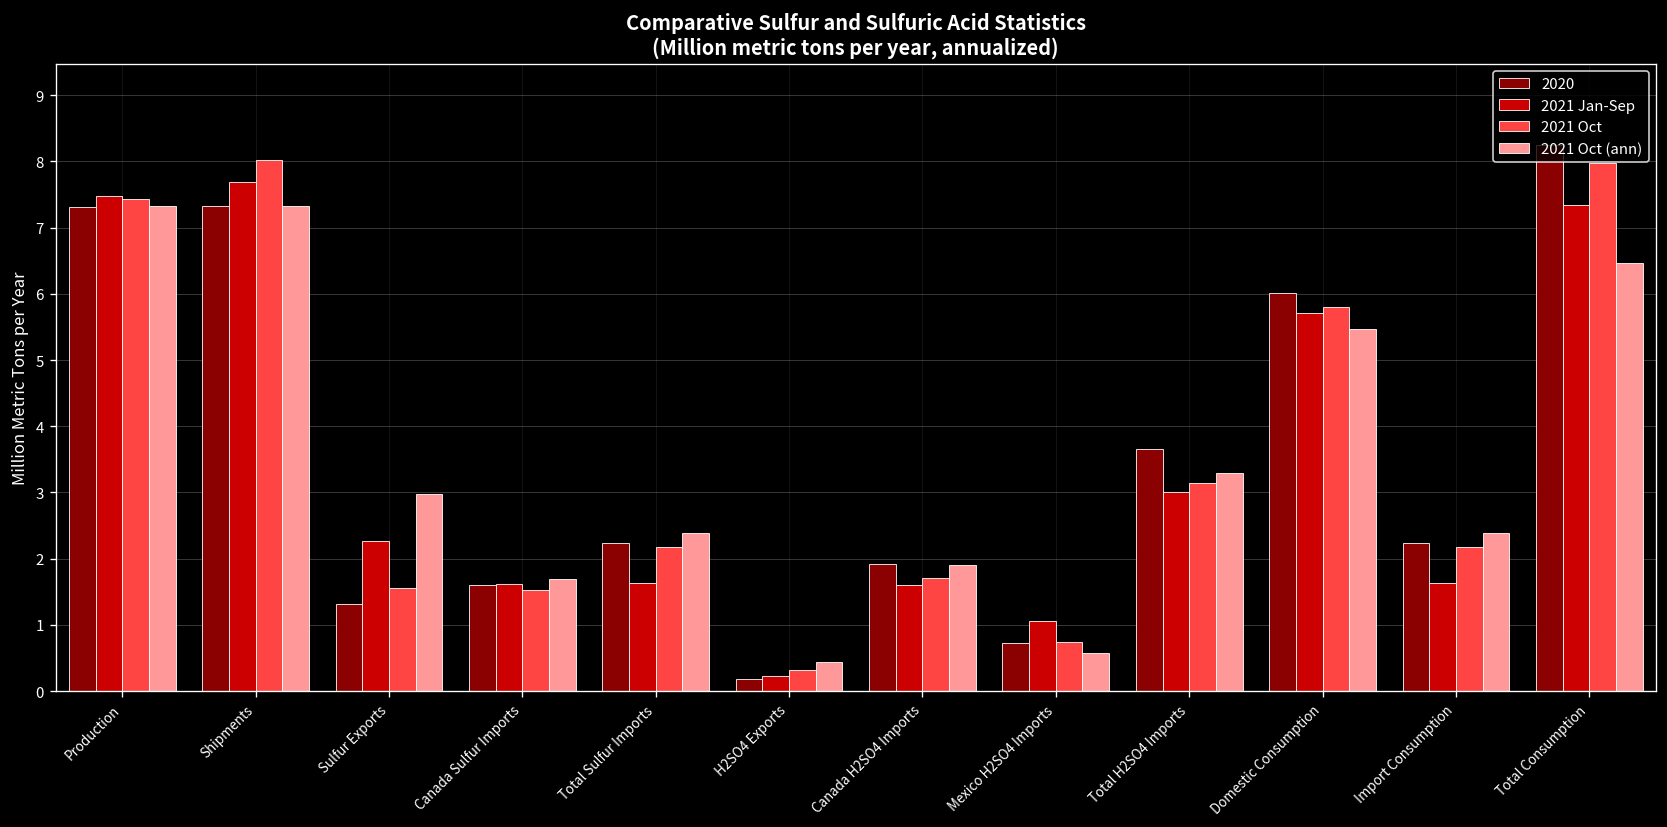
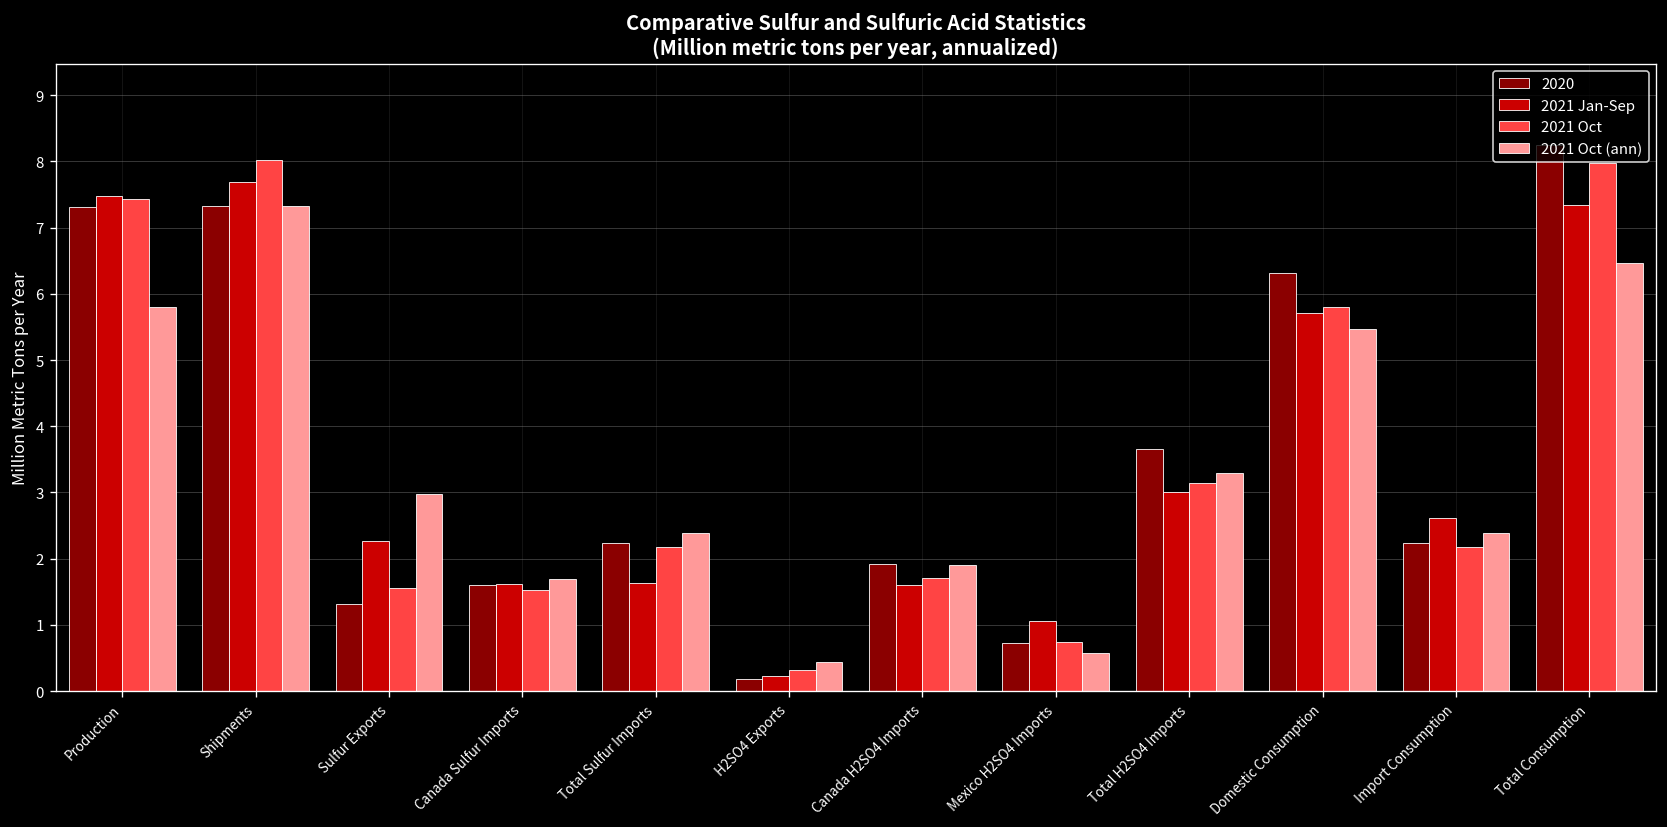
  {
    "2020": {
      "Production": 7.3,
      "Shipments": 7.3,
      "Sulfur Exports": 1.3,
      "Canada Sulfur Imports": 1.6,
      "Total Sulfur Imports": 2.2,
      "H2SO4 Exports": 0.2,
      "Canada H2SO4 Imports": 1.9,
      "Mexico H2SO4 Imports": 0.7,
      "Total H2SO4 Imports": 3.7,
-     "Domestic Consumption": 6.0,
+     "Domestic Consumption": 6.3,
      "Import Consumption": 2.2
    },
    "2021 Jan-Sep": {
      "Production": 7.5,
      "Shipments": 7.7,
      "Sulfur Exports": 2.3,
      "Canada Sulfur Imports": 1.6,
      "Total Sulfur Imports": 1.6,
      "H2SO4 Exports": 0.2,
      "Canada H2SO4 Imports": 1.6,
      "Mexico H2SO4 Imports": 1.1,
      "Total H2SO4 Imports": 3.0,
      "Domestic Consumption": 5.7,
-     "Import Consumption": 1.6,
+     "Import Consumption": 2.6,
      "Total Consumption": 7.3
    },
    "2021 Oct": {
      "Production": 7.4,
      "Shipments": 8.0,
      "Sulfur Exports": 1.6,
      "Canada Sulfur Imports": 1.5,
      "Total Sulfur Imports": 2.2,
      "H2SO4 Exports": 0.3,
      "Canada H2SO4 Imports": 1.7,
      "Mexico H2SO4 Imports": 0.7,
      "Total H2SO4 Imports": 3.2,
      "Domestic Consumption": 5.8,
      "Import Consumption": 2.2
    },
    "2021 Oct (ann)": {
-     "Production": 7.3,
+     "Production": 5.8,
      "Shipments": 7.3,
      "Sulfur Exports": 3.0,
      "Canada Sulfur Imports": 1.7,
      "Total Sulfur Imports": 2.4,
      "H2SO4 Exports": 0.4,
      "Canada H2SO4 Imports": 1.9,
      "Mexico H2SO4 Imports": 0.6,
      "Total H2SO4 Imports": 3.3,
      "Domestic Consumption": 5.5,
      "Import Consumption": 2.4,
      "Total Consumption": 6.5
    }
  }
